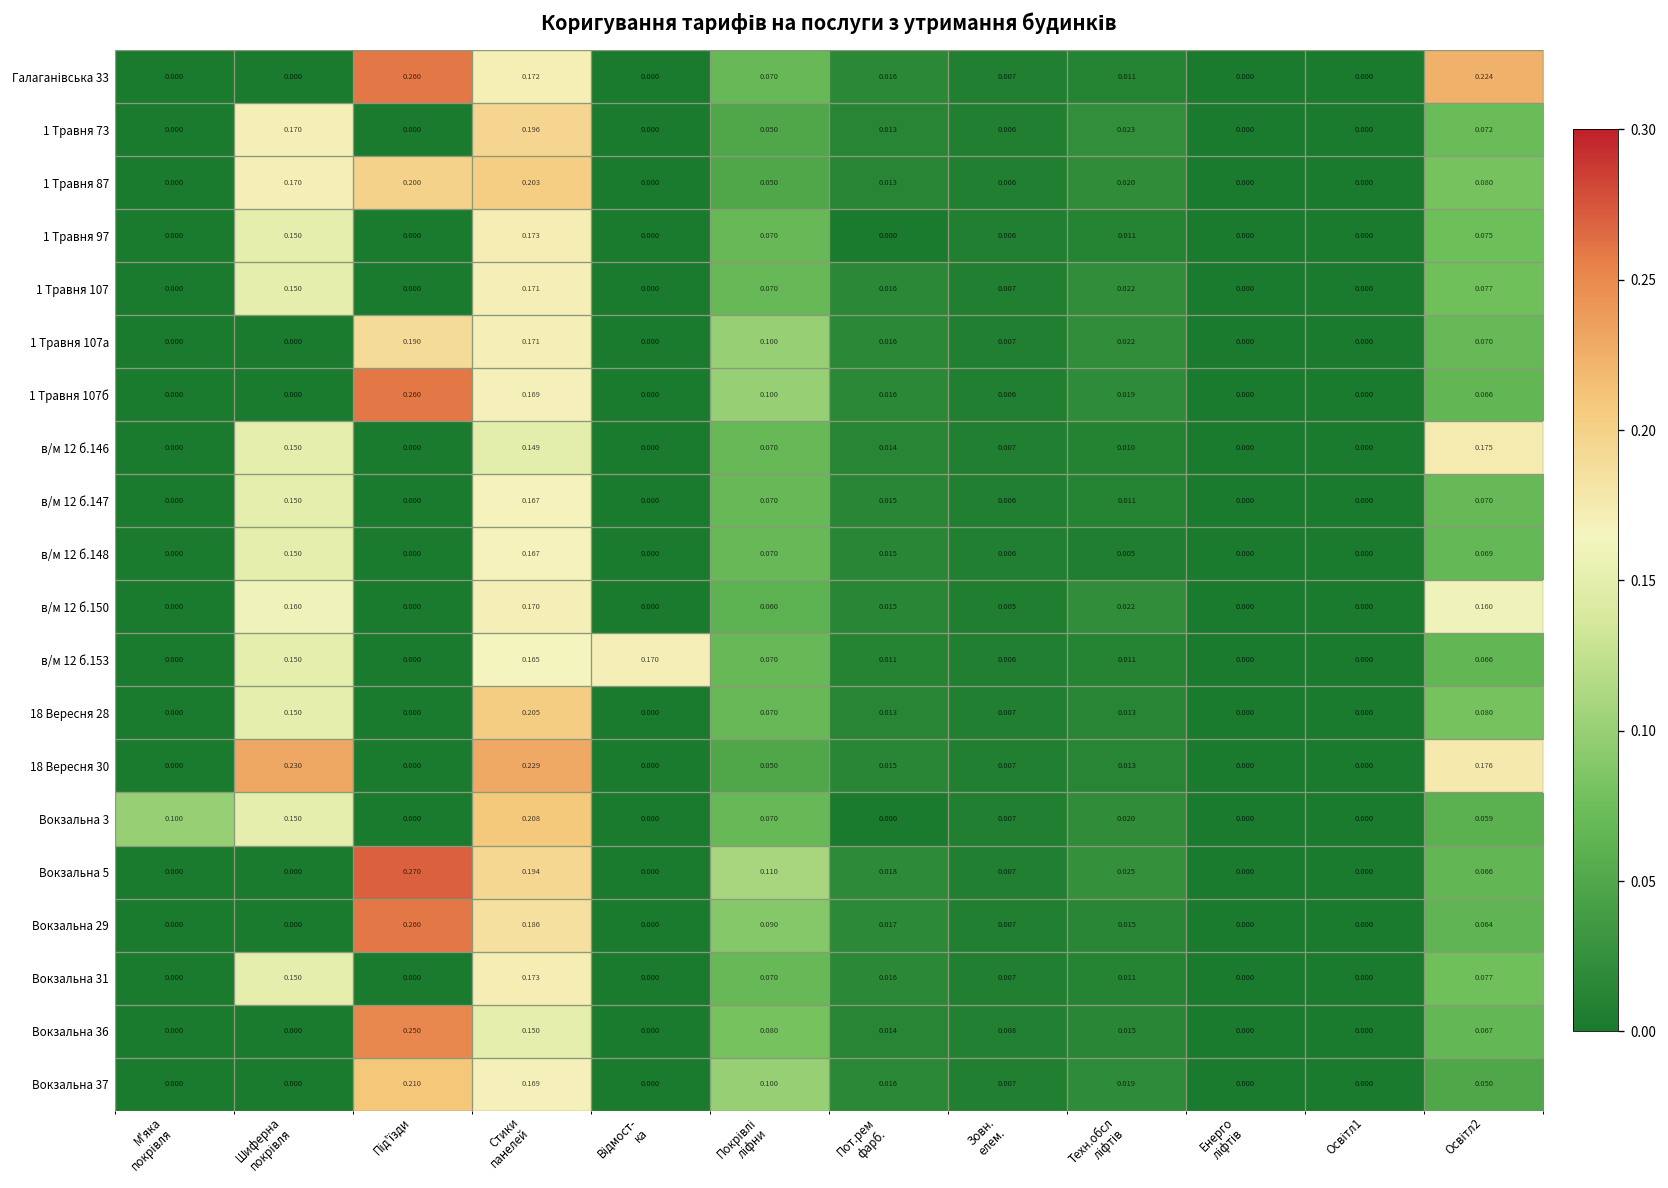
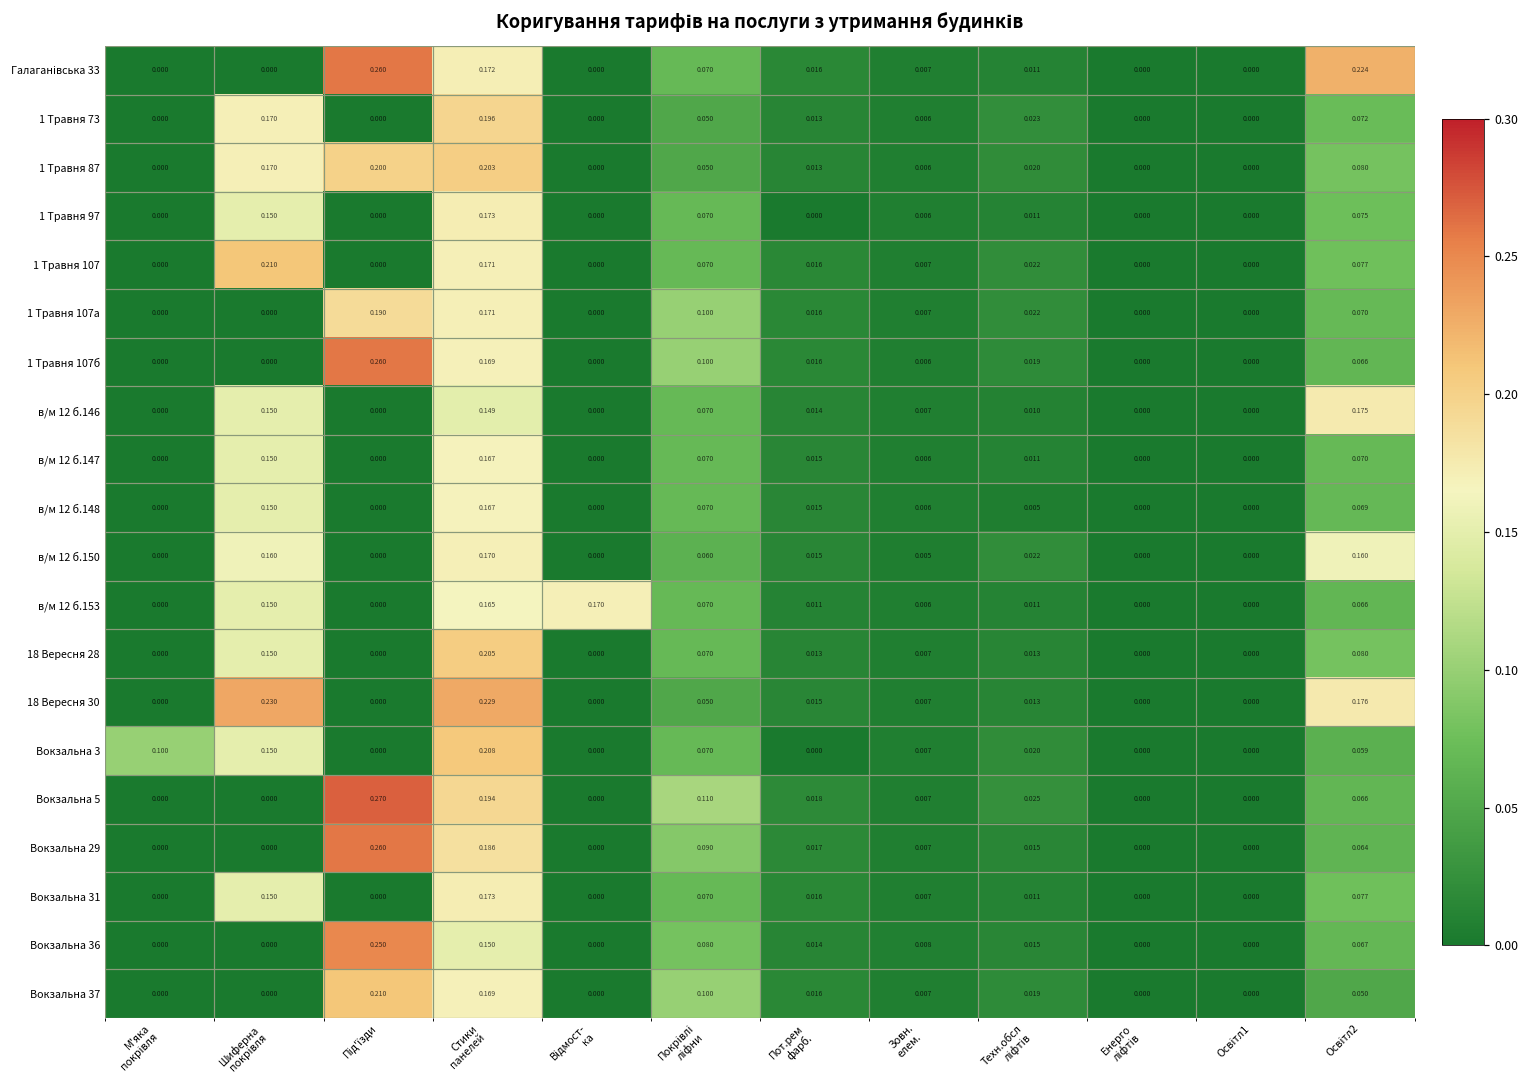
  {
    "1 Травня 107": {
      "М'яка покрівля": 0.000,
-     "Шиферна покрівля": 0.150,
+     "Шиферна покрівля": 0.210,
      "Під'їзди": 0.000,
      "Стики панелей": 0.171,
      "Відмост- ка": 0.000,
      "Покрівлі ліфни": 0.070,
      "Пот.рем фарб.": 0.016,
      "Зовн. елем.": 0.007,
      "Техн.обсл ліфтів": 0.022,
      "Енерго ліфтів": 0.000,
      "Освітл1": 0.000,
      "Освітл2": 0.077
    }
  }
